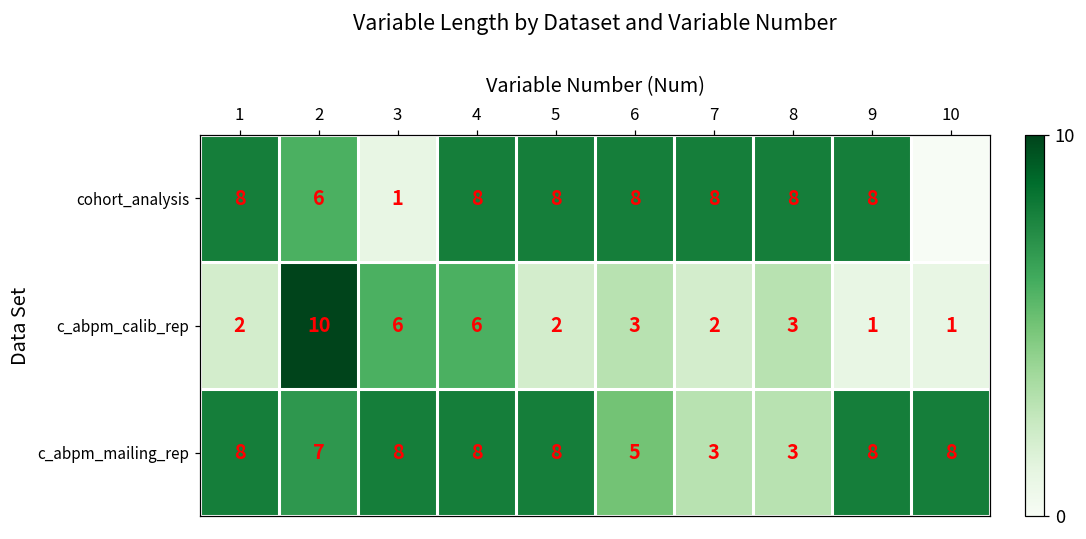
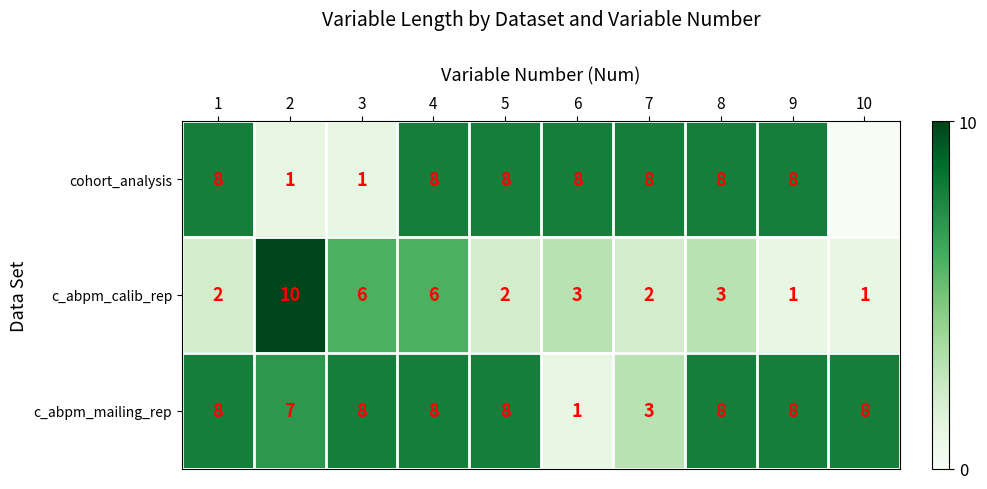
  {
    "cohort_analysis": {
      "1": 8,
-     "2": 6,
+     "2": 1,
      "3": 1,
      "4": 8,
      "5": 8,
      "6": 8,
      "7": 8,
      "8": 8,
      "9": 8
    },
    "c_abpm_calib_rep": {
      "1": 2,
      "2": 10,
      "3": 6,
      "4": 6,
      "5": 2,
      "6": 3,
      "7": 2,
      "8": 3,
      "9": 1,
      "10": 1
    },
    "c_abpm_mailing_rep": {
      "1": 8,
      "2": 7,
      "3": 8,
      "4": 8,
      "5": 8,
-     "6": 5,
+     "6": 1,
      "7": 3,
-     "8": 3,
+     "8": 8,
      "9": 8,
      "10": 8
    }
  }
